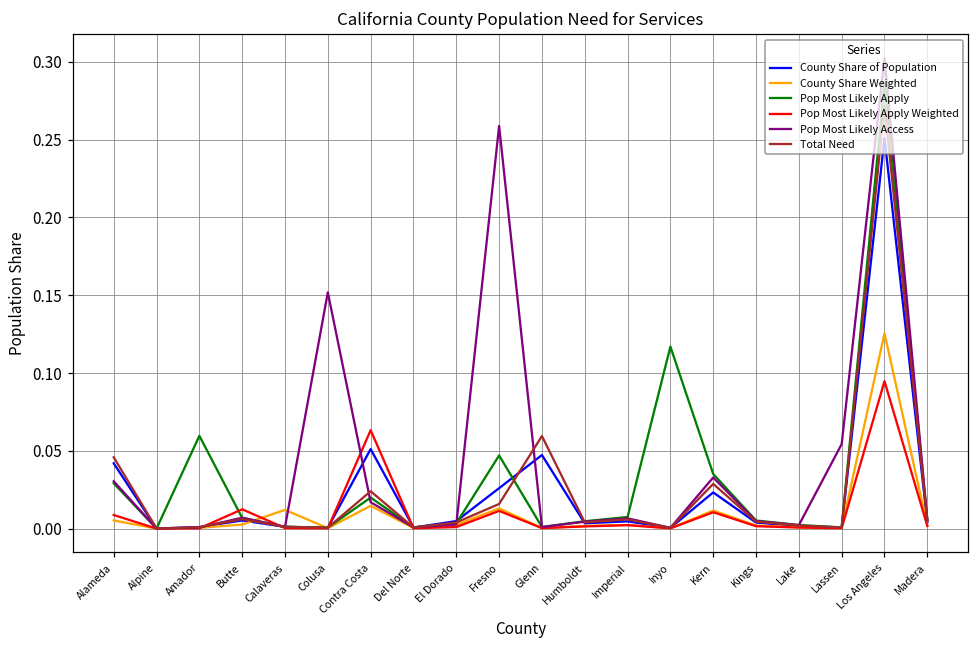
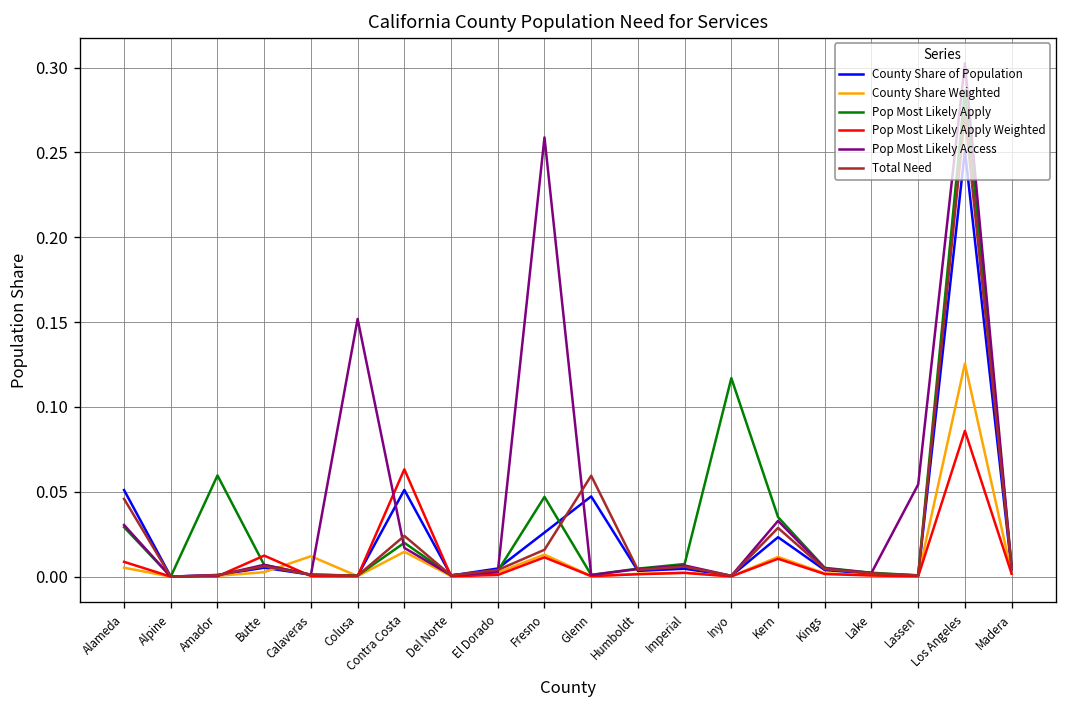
  {
    "County Share of Population": {
-     "Alameda": 0.042,
+     "Alameda": 0.051,
      "Contra Costa": 0.051,
      "Fresno": 0.026,
      "Glenn": 0.047,
      "Kern": 0.023
    },
    "County Share Weighted": {
      "Alameda": 0.005,
      "Butte": 0.003,
      "Calaveras": 0.012,
      "Contra Costa": 0.015,
      "Los Angeles": 0.126
    },
    "Pop Most Likely Apply": {
      "Amador": 0.060,
      "Contra Costa": 0.020,
      "Fresno": 0.047,
      "Inyo": 0.117,
      "Kern": 0.035
    },
    "Pop Most Likely Apply Weighted": {
      "Alameda": 0.009,
      "Butte": 0.012,
      "Contra Costa": 0.063,
-     "Los Angeles": 0.095
+     "Los Angeles": 0.086
    },
    "Pop Most Likely Access": {
      "Colusa": 0.152,
      "Contra Costa": 0.017,
      "Fresno": 0.259,
      "Kern": 0.033,
      "Lassen": 0.054
    },
    "Total Need": {
      "Alameda": 0.046,
      "Contra Costa": 0.024,
      "Fresno": 0.016,
      "Glenn": 0.059,
      "Kern": 0.029
    }
  }
